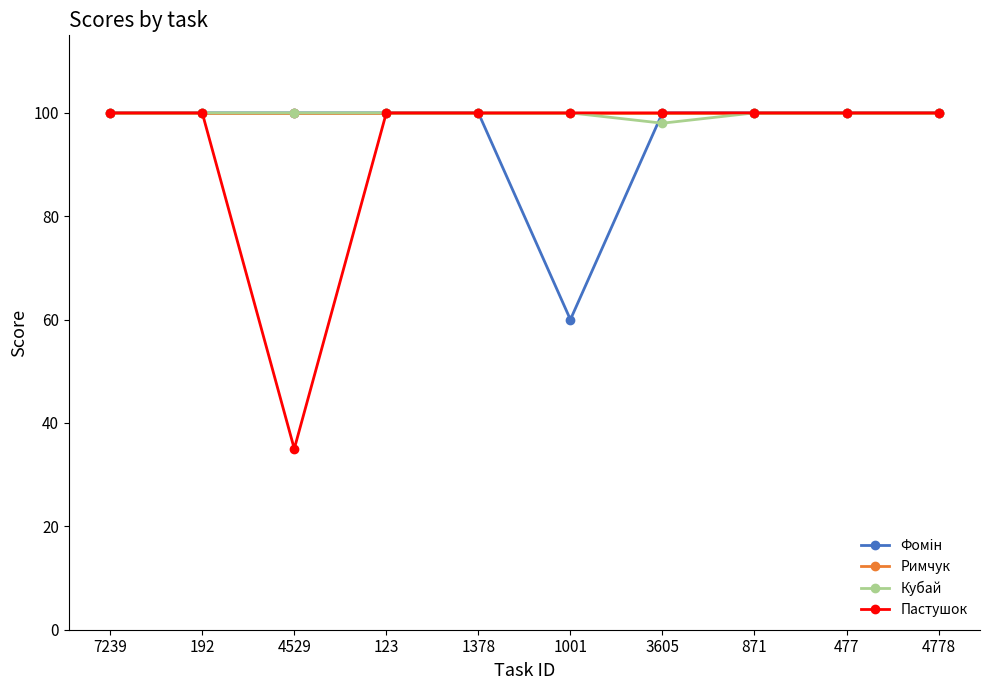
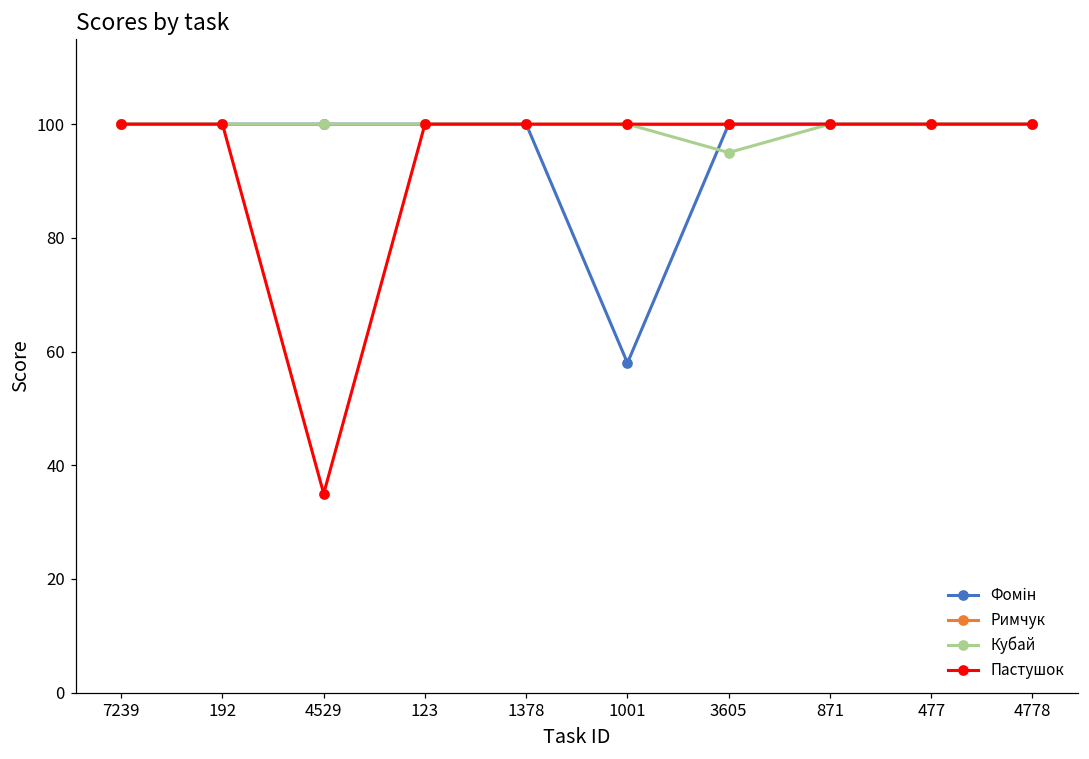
  {
    "Фомін": {
-     "1001": 60
+     "1001": 58
    },
    "Кубай": {
-     "3605": 98
+     "3605": 95
    },
    "Пастушок": {
      "4529": 35
    }
  }
